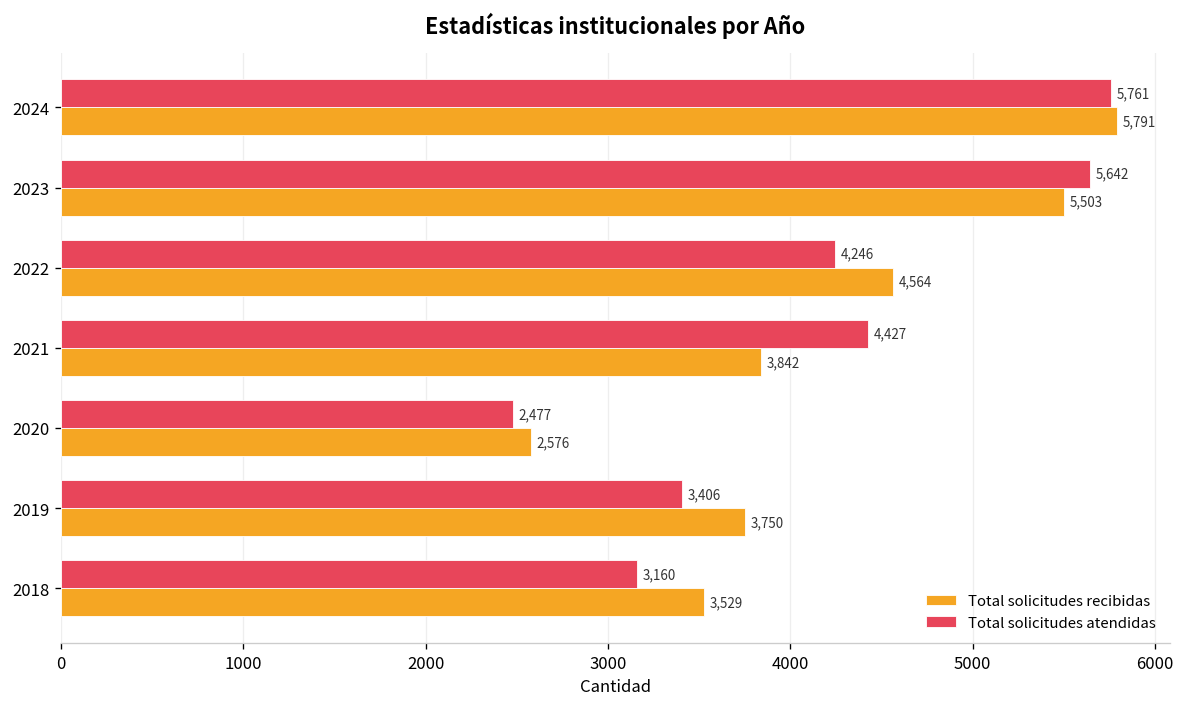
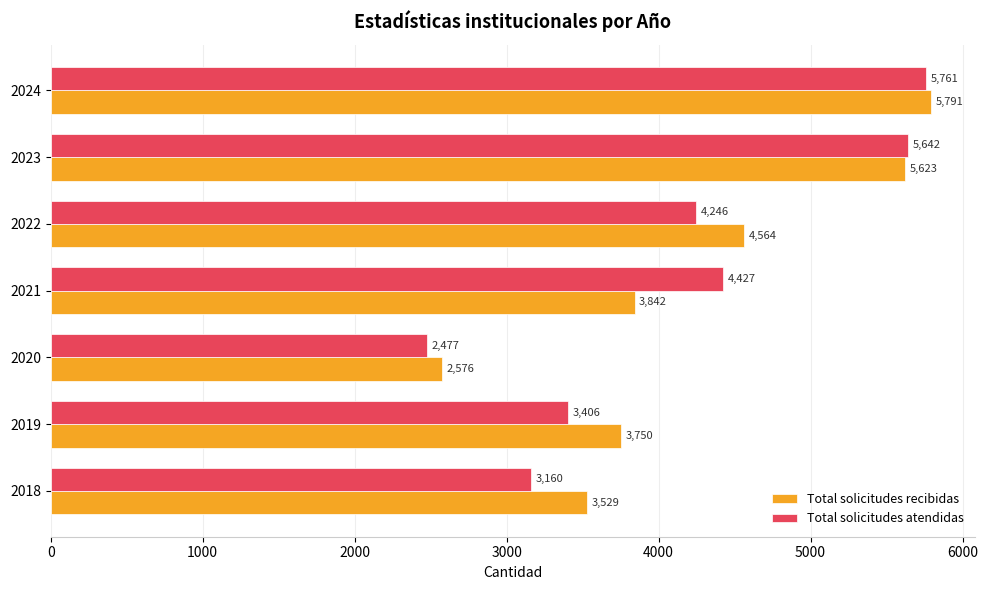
  {
    "Total solicitudes recibidas": {
      "2024": "5,791",
-     "2023": "5,503",
+     "2023": "5,623",
      "2022": "4,564",
      "2021": "3,842",
      "2020": "2,576",
      "2019": "3,750",
      "2018": "3,529"
    },
    "Total solicitudes atendidas": {
      "2024": "5,761",
      "2023": "5,642",
      "2022": "4,246",
      "2021": "4,427",
      "2020": "2,477",
      "2019": "3,406",
      "2018": "3,160"
    }
  }
